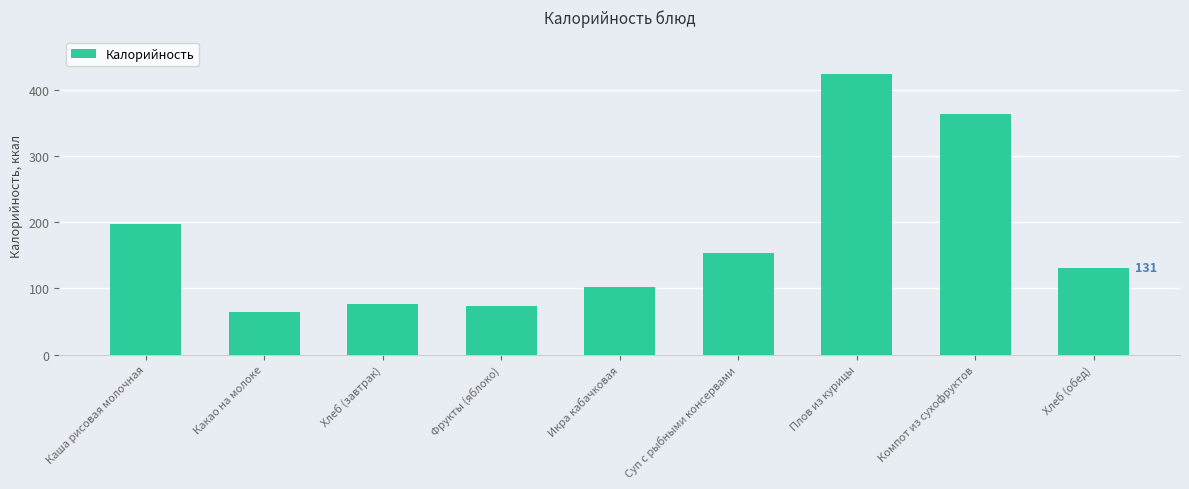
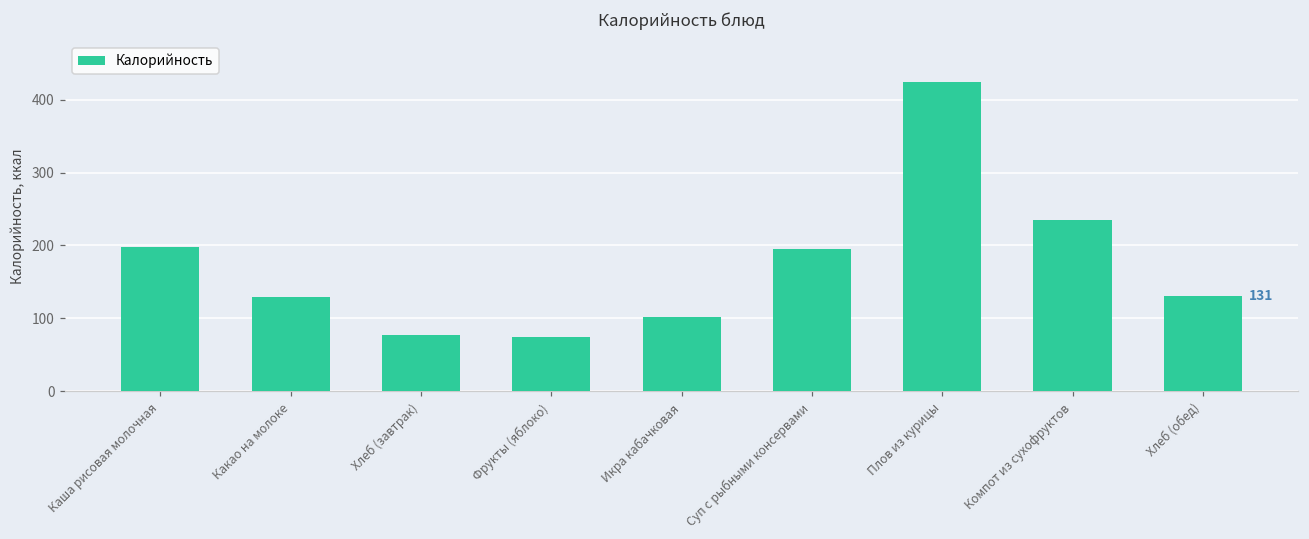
  {
    "Каша рисовая молочная": 200,
-   "Какао на молоке": 60,
+   "Какао на молоке": 130,
    "Хлеб (завтрак)": 80,
    "Фрукты (яблоко)": 70,
    "Икра кабачковая": 100,
-   "Суп с рыбными консервами": 150,
+   "Суп с рыбными консервами": 200,
    "Плов из курицы": 420,
-   "Компот из сухофруктов": 360,
+   "Компот из сухофруктов": 240,
    "Хлеб (обед)": 130
  }
